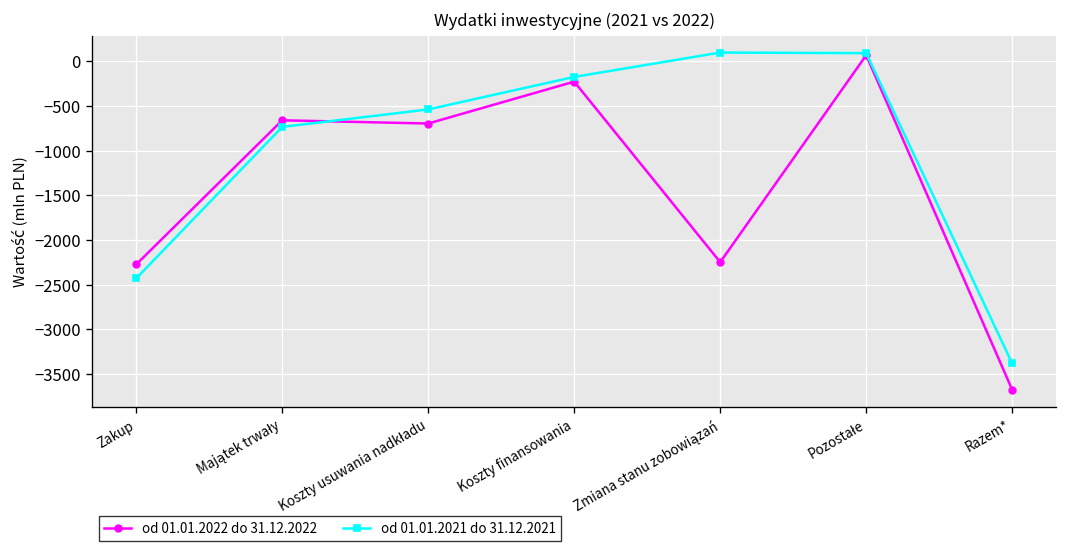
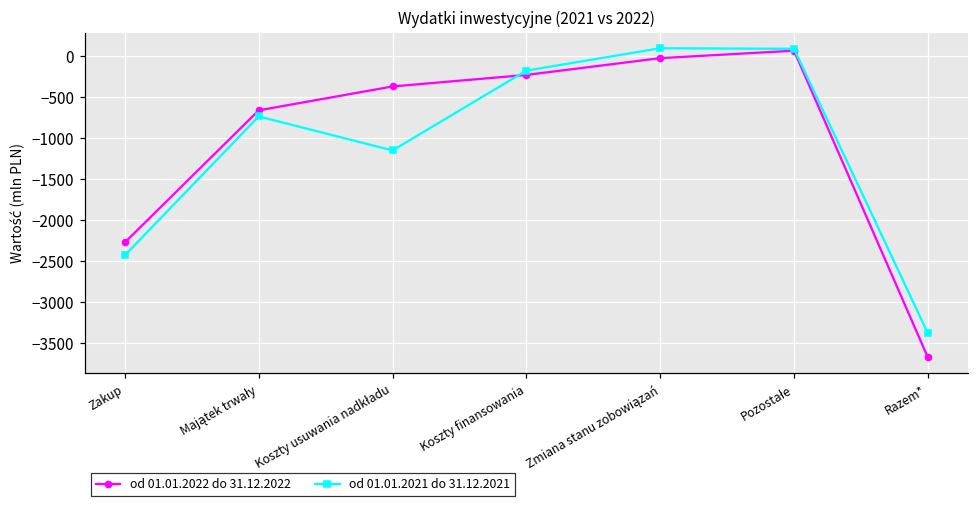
  {
    "od 01.01.2022 do 31.12.2022": {
      "Zakup": -2300,
      "Majątek trwały": -700,
-     "Koszty usuwania nadkładu": -700,
+     "Koszty usuwania nadkładu": -400,
      "Koszty finansowania": -200,
-     "Zmiana stanu zobowiązań": -2200,
+     "Zmiana stanu zobowiązań": 0,
      "Razem*": -3700
    },
    "od 01.01.2021 do 31.12.2021": {
      "Zakup": -2400,
      "Majątek trwały": -700,
-     "Koszty usuwania nadkładu": -500,
+     "Koszty usuwania nadkładu": -1100,
      "Koszty finansowania": -200,
      "Zmiana stanu zobowiązań": 100,
      "Razem*": -3400
    }
  }
